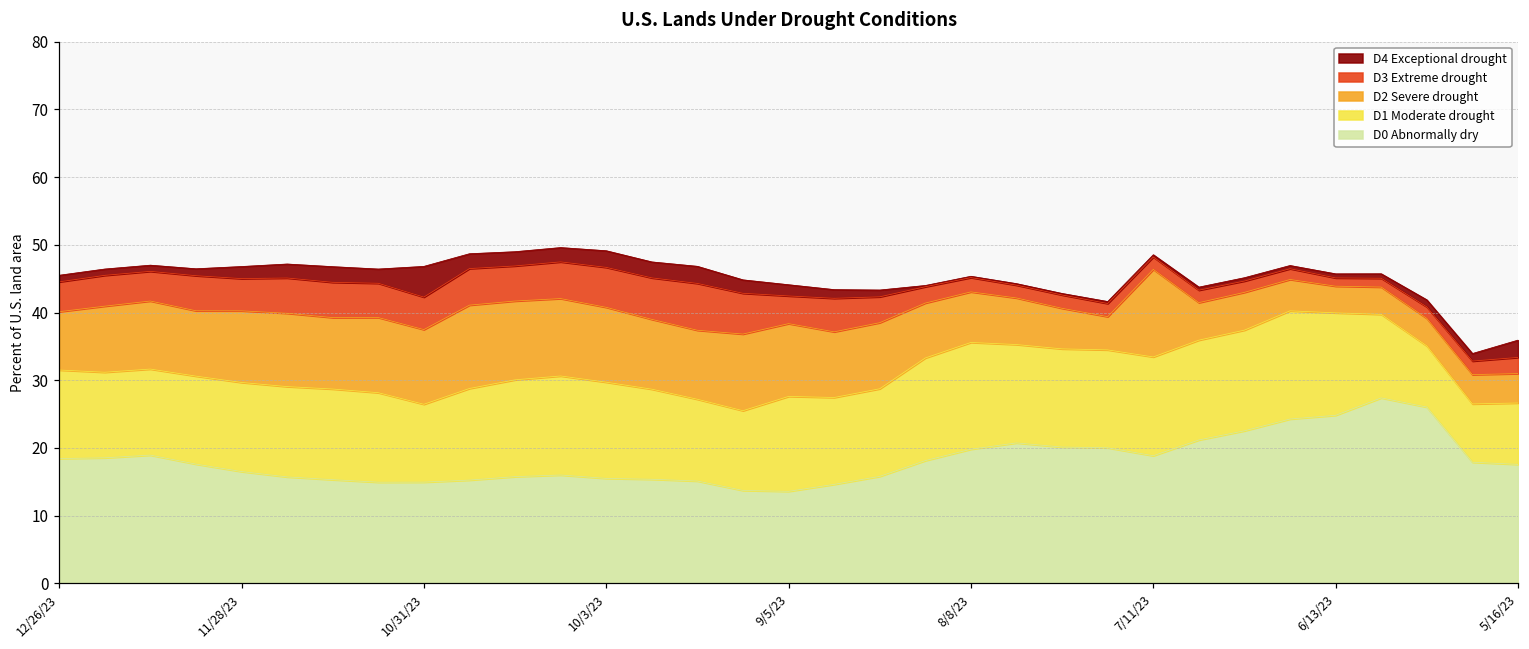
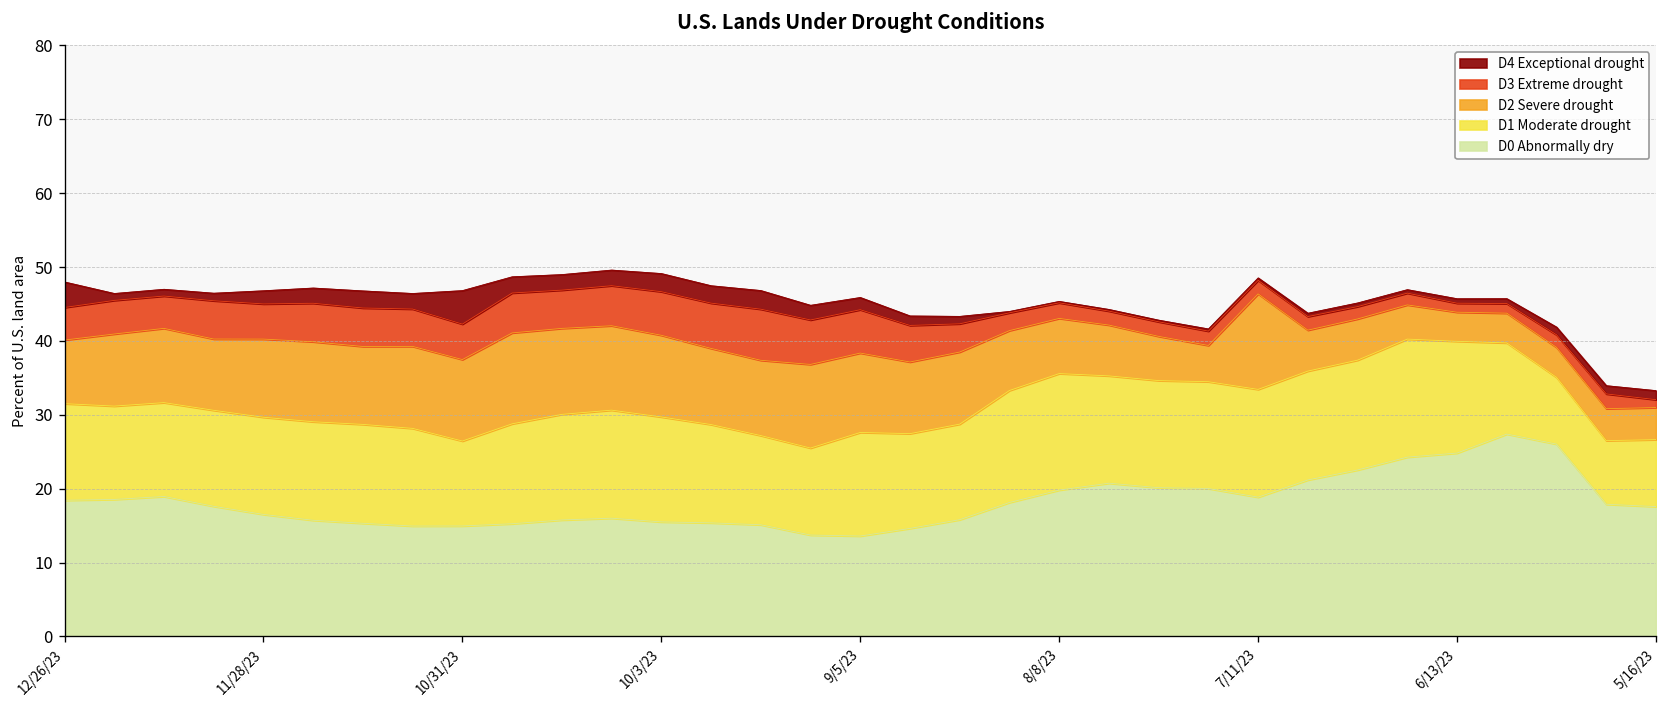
  {
    "D0 Abnormally dry": {
      "12/26/23": 18,
      "11/28/23": 17,
      "10/31/23": 15,
      "10/3/23": 16,
      "9/5/23": 14,
      "8/8/23": 20,
      "7/11/23": 19,
      "6/13/23": 25,
      "5/16/23": 18
    },
    "D1 Moderate drought": {
      "12/26/23": 13,
      "11/28/23": 13,
      "10/31/23": 12,
      "10/3/23": 14,
      "9/5/23": 14,
      "8/8/23": 16,
      "7/11/23": 15,
      "6/13/23": 15,
      "5/16/23": 9
    },
    "D2 Severe drought": {
      "12/26/23": 9,
      "11/28/23": 11,
      "10/31/23": 11,
      "10/3/23": 11,
      "9/5/23": 11,
      "8/8/23": 7,
      "7/11/23": 13,
      "6/13/23": 4,
      "5/16/23": 4
    },
    "D3 Extreme drought": {
      "12/26/23": 4,
      "11/28/23": 5,
      "10/31/23": 5,
      "10/3/23": 6,
-     "9/5/23": 4,
+     "9/5/23": 6,
      "6/13/23": 1,
-     "5/16/23": 2
+     "5/16/23": 1
    },
    "D4 Exceptional drought": {
-     "12/26/23": 1,
+     "12/26/23": 3,
      "11/28/23": 2,
      "10/31/23": 5,
      "10/3/23": 2,
      "9/5/23": 2,
      "6/13/23": 1,
-     "5/16/23": 3
+     "5/16/23": 1
    }
  }
